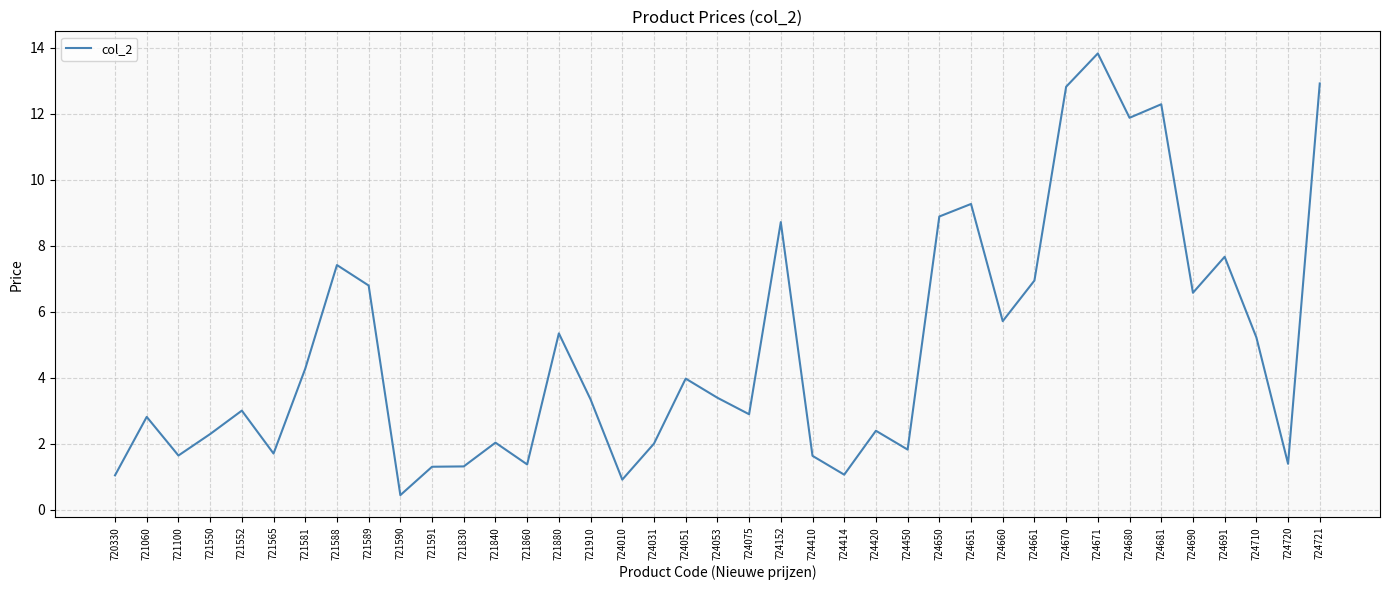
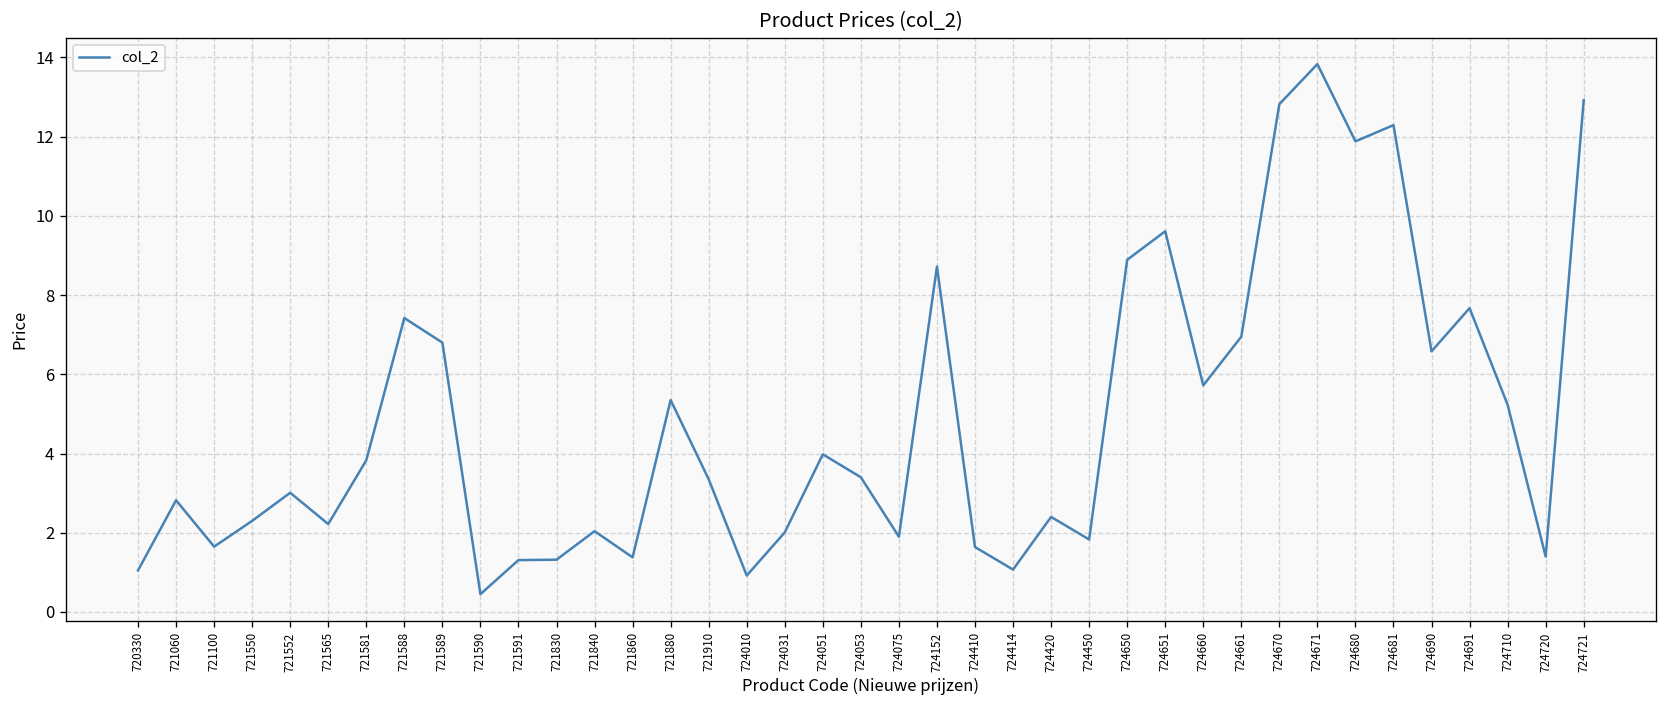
  {
    "720330": 1.1,
    "721060": 2.8,
    "721100": 1.7,
    "721550": 2.3,
    "721552": 3.0,
-   "721565": 1.7,
-   "721581": 4.3,
+   "721565": 2.2,
+   "721581": 3.8,
    "721588": 7.4,
    "721589": 6.8,
    "721590": 0.5,
    "721591": 1.3,
    "721830": 1.3,
    "721840": 2.0,
    "721860": 1.4,
    "721880": 5.4,
    "721910": 3.4,
    "724010": 0.9,
    "724031": 2.0,
    "724051": 4.0,
    "724053": 3.4,
-   "724075": 2.9,
+   "724075": 1.9,
    "724152": 8.7,
    "724410": 1.6,
    "724414": 1.1,
    "724420": 2.4,
    "724450": 1.8,
    "724650": 8.9,
-   "724651": 9.3,
+   "724651": 9.6,
    "724660": 5.7,
    "724661": 7.0,
    "724670": 12.8,
    "724671": 13.8,
    "724680": 11.9,
    "724681": 12.3,
    "724690": 6.6,
    "724691": 7.7,
    "724710": 5.2,
    "724720": 1.4,
    "724721": 12.9
  }
